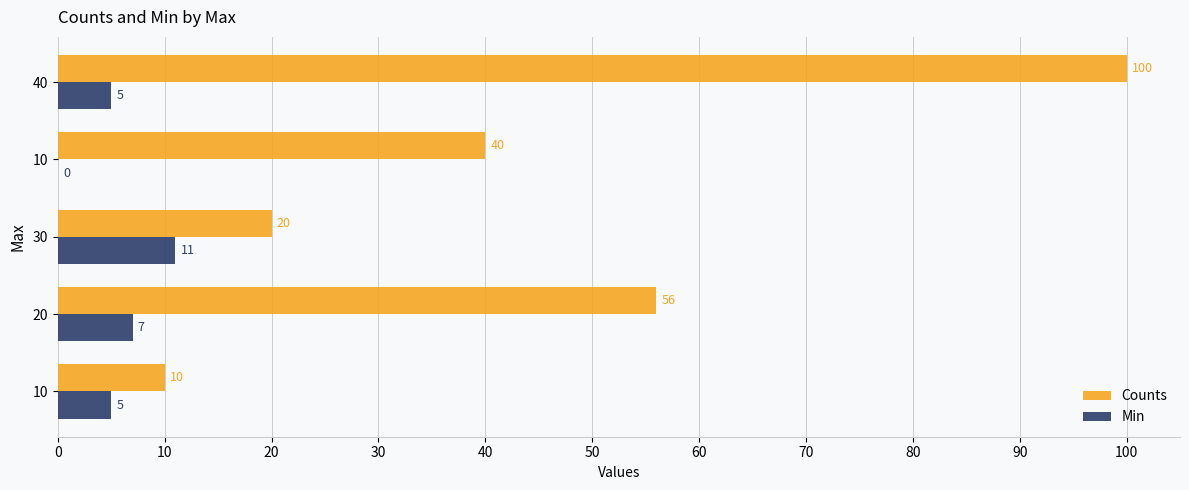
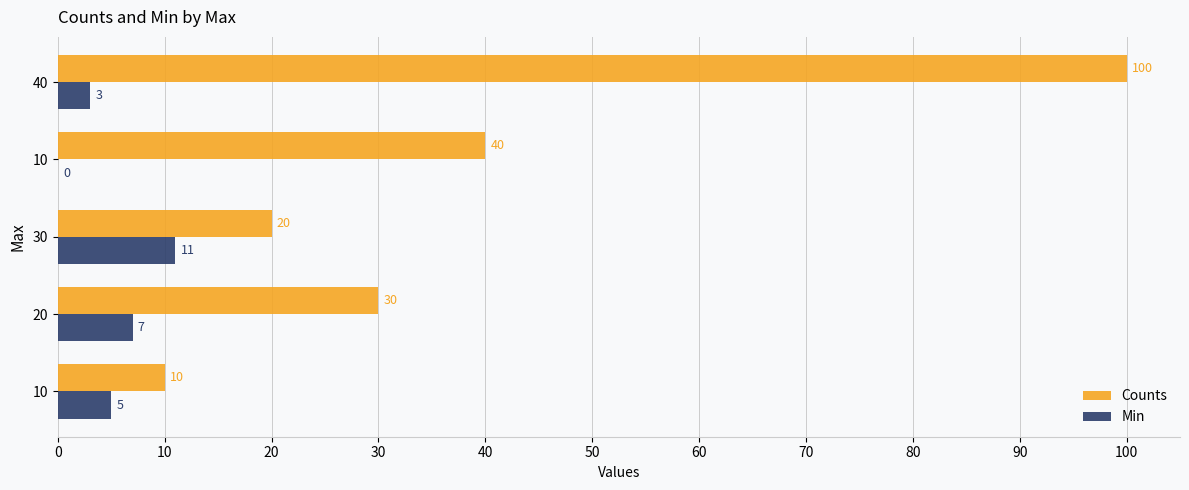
  {
    "Counts": {
      "40": 100,
      "30": 20,
-     "20": 56
+     "20": 30
    },
    "Min": {
-     "40": 5,
+     "40": 3,
      "30": 11,
      "20": 7
    }
  }
